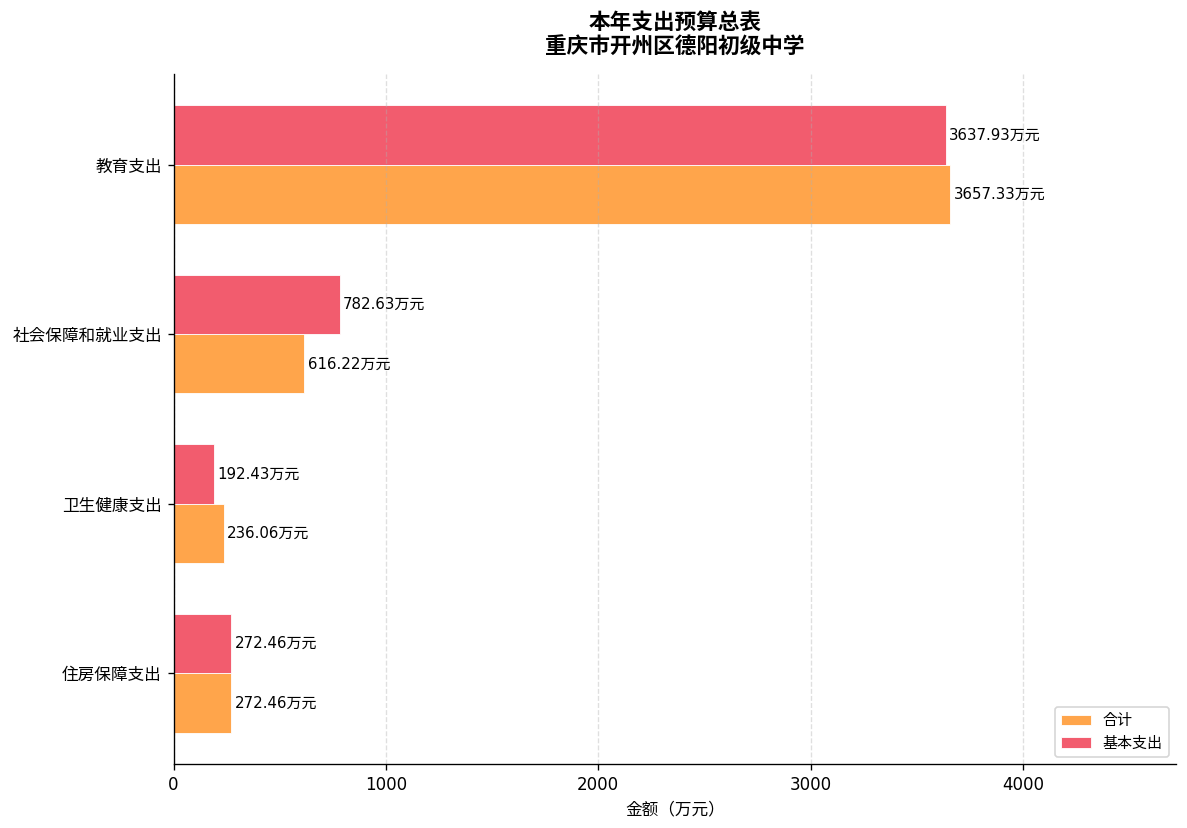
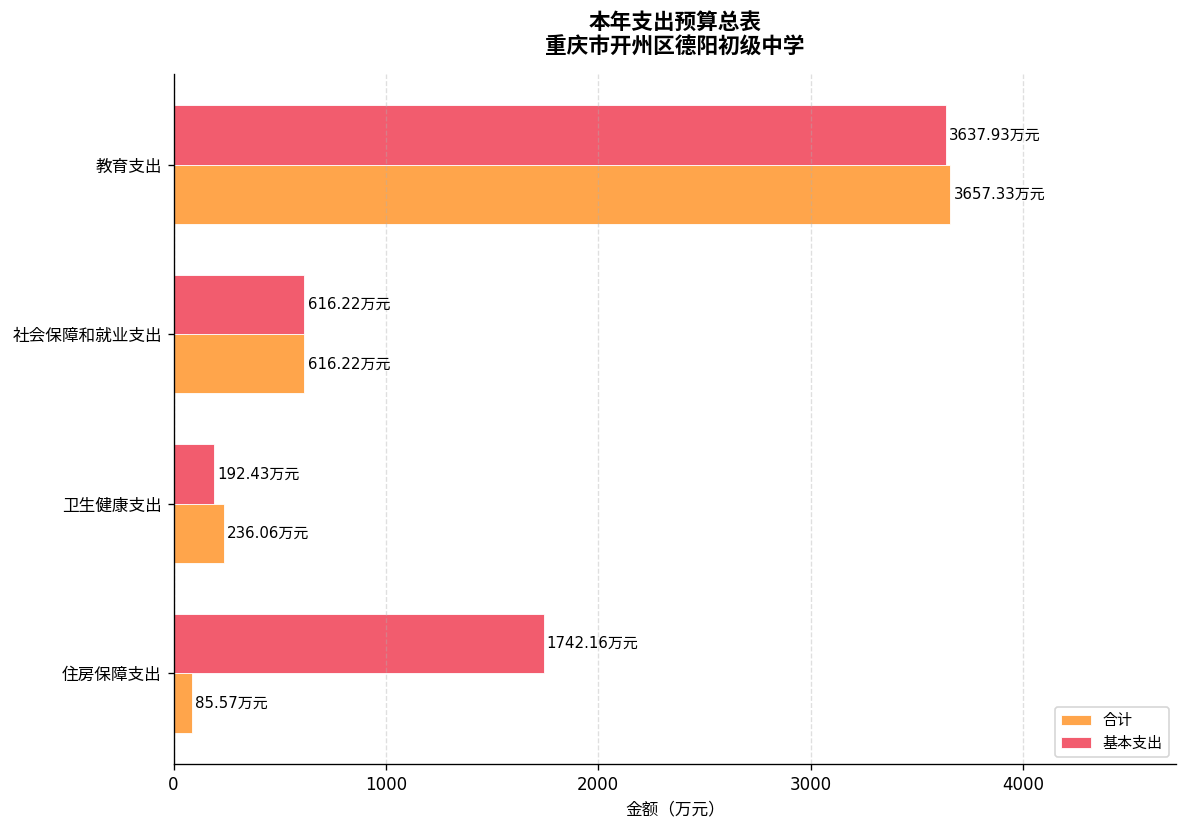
  {
    "合计": {
      "教育支出": 3657.33,
      "社会保障和就业支出": 616.22,
      "卫生健康支出": 236.06,
-     "住房保障支出": 272.46
+     "住房保障支出": 85.57
    },
    "基本支出": {
      "教育支出": 3637.93,
-     "社会保障和就业支出": 782.63,
+     "社会保障和就业支出": 616.22,
      "卫生健康支出": 192.43,
-     "住房保障支出": 272.46
+     "住房保障支出": 1742.16
    }
  }
